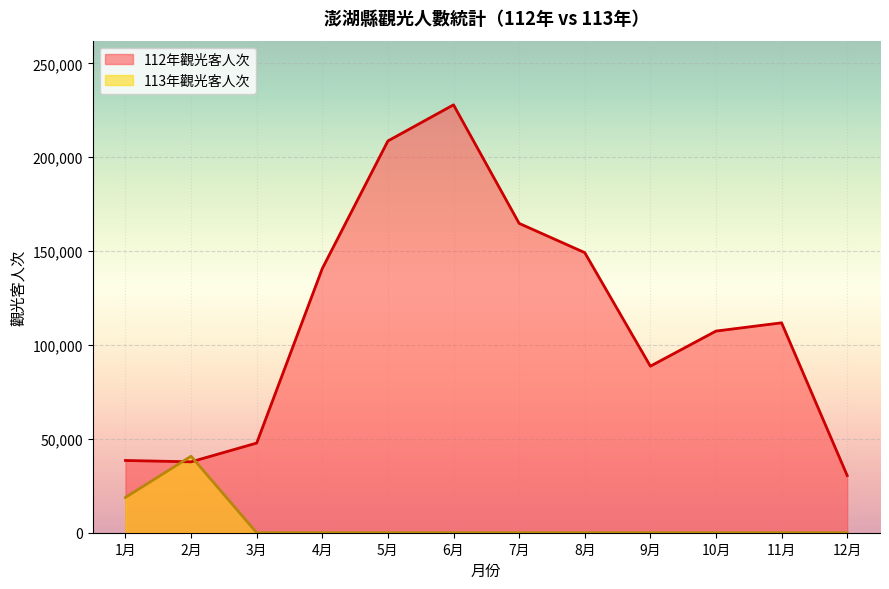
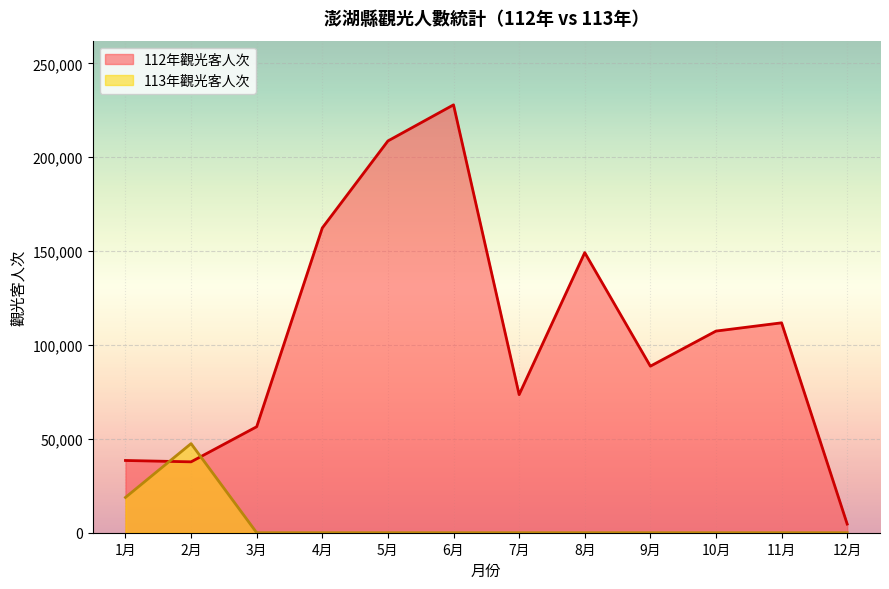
  {
    "112年觀光客人次": {
      "1月": "38,000",
      "2月": "38,000",
-     "3月": "48,000",
-     "4月": "141,000",
+     "3月": "56,000",
+     "4月": "162,000",
      "5月": "209,000",
      "6月": "228,000",
-     "7月": "165,000",
+     "7月": "74,000",
      "8月": "149,000",
      "9月": "89,000",
      "10月": "107,000",
      "11月": "112,000",
-     "12月": "30,000"
+     "12月": "5,000"
    },
    "113年觀光客人次": {
      "1月": "19,000",
-     "2月": "41,000",
+     "2月": "47,000",
      "3月": "0",
      "4月": "0",
      "5月": "0",
      "6月": "0",
      "7月": "0",
      "8月": "0",
      "9月": "0",
      "10月": "0",
      "11月": "0",
      "12月": "0"
    }
  }
